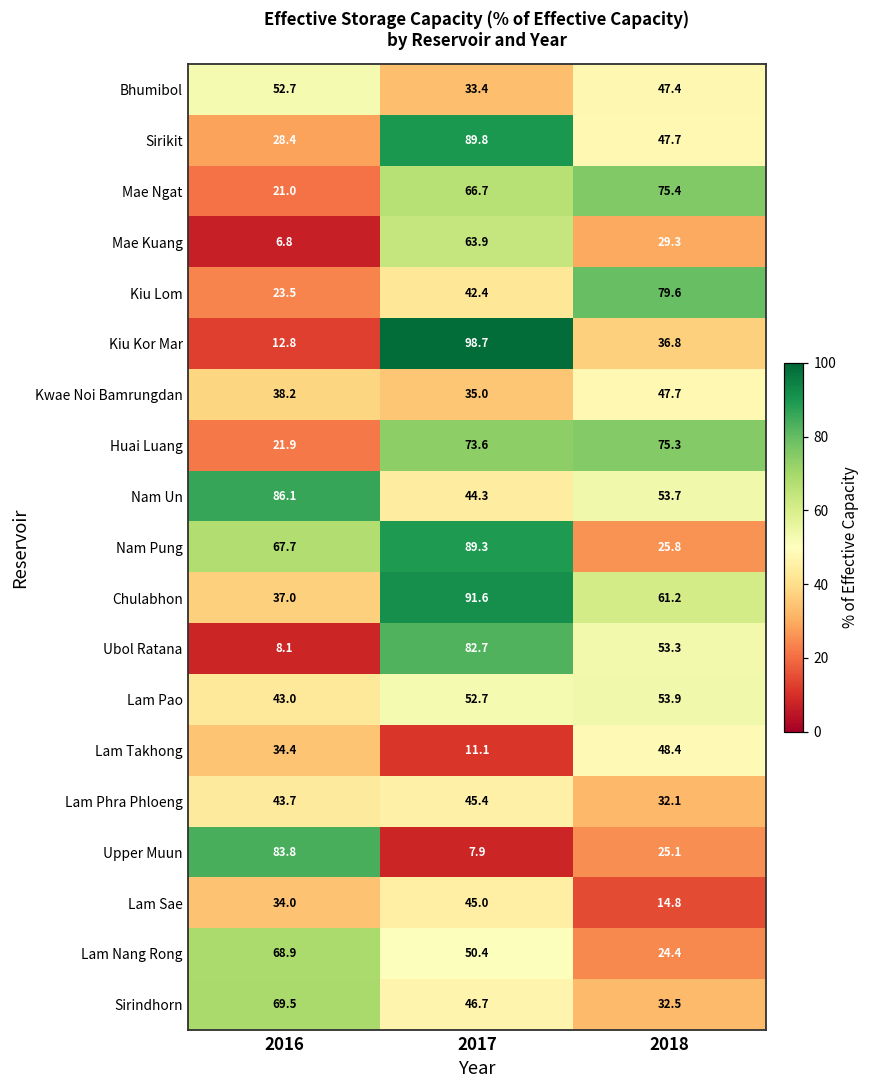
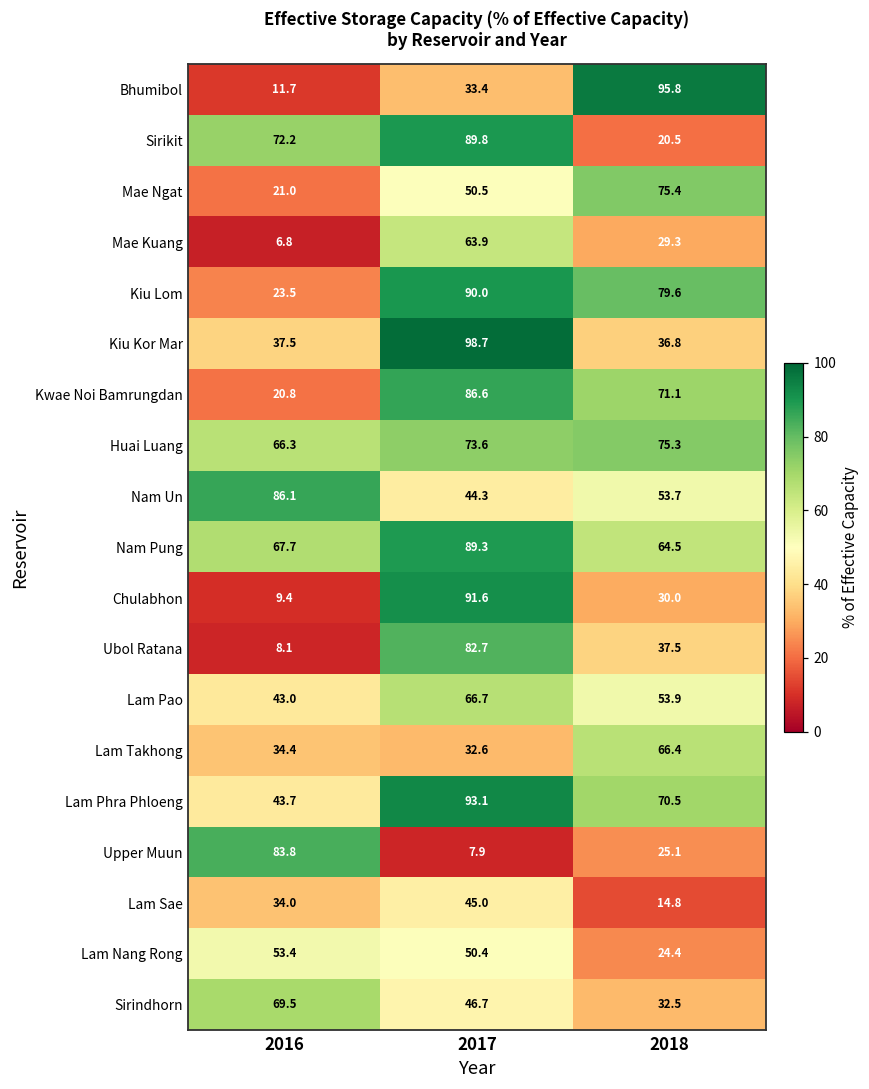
  {
    "Bhumibol": {
-     "2016": 52.7,
+     "2016": 11.7,
      "2017": 33.4,
-     "2018": 47.4
+     "2018": 95.8
    },
    "Sirikit": {
-     "2016": 28.4,
+     "2016": 72.2,
      "2017": 89.8,
-     "2018": 47.7
+     "2018": 20.5
    },
    "Mae Ngat": {
      "2016": 21.0,
-     "2017": 66.7,
+     "2017": 50.5,
      "2018": 75.4
    },
    "Mae Kuang": {
      "2016": 6.8,
      "2017": 63.9,
      "2018": 29.3
    },
    "Kiu Lom": {
      "2016": 23.5,
-     "2017": 42.4,
+     "2017": 90.0,
      "2018": 79.6
    },
    "Kiu Kor Mar": {
-     "2016": 12.8,
+     "2016": 37.5,
      "2017": 98.7,
      "2018": 36.8
    },
    "Kwae Noi Bamrungdan": {
-     "2016": 38.2,
-     "2017": 35.0,
-     "2018": 47.7
+     "2016": 20.8,
+     "2017": 86.6,
+     "2018": 71.1
    },
    "Huai Luang": {
-     "2016": 21.9,
+     "2016": 66.3,
      "2017": 73.6,
      "2018": 75.3
    },
    "Nam Un": {
      "2016": 86.1,
      "2017": 44.3,
      "2018": 53.7
    },
    "Nam Pung": {
      "2016": 67.7,
      "2017": 89.3,
-     "2018": 25.8
+     "2018": 64.5
    },
    "Chulabhon": {
-     "2016": 37.0,
+     "2016": 9.4,
      "2017": 91.6,
-     "2018": 61.2
+     "2018": 30.0
    },
    "Ubol Ratana": {
      "2016": 8.1,
      "2017": 82.7,
-     "2018": 53.3
+     "2018": 37.5
    },
    "Lam Pao": {
      "2016": 43.0,
-     "2017": 52.7,
+     "2017": 66.7,
      "2018": 53.9
    },
    "Lam Takhong": {
      "2016": 34.4,
-     "2017": 11.1,
-     "2018": 48.4
+     "2017": 32.6,
+     "2018": 66.4
    },
    "Lam Phra Phloeng": {
      "2016": 43.7,
-     "2017": 45.4,
-     "2018": 32.1
+     "2017": 93.1,
+     "2018": 70.5
    },
    "Upper Muun": {
      "2016": 83.8,
      "2017": 7.9,
      "2018": 25.1
    },
    "Lam Sae": {
      "2016": 34.0,
      "2017": 45.0,
      "2018": 14.8
    },
    "Lam Nang Rong": {
-     "2016": 68.9,
+     "2016": 53.4,
      "2017": 50.4,
      "2018": 24.4
    },
    "Sirindhorn": {
      "2016": 69.5,
      "2017": 46.7,
      "2018": 32.5
    }
  }
